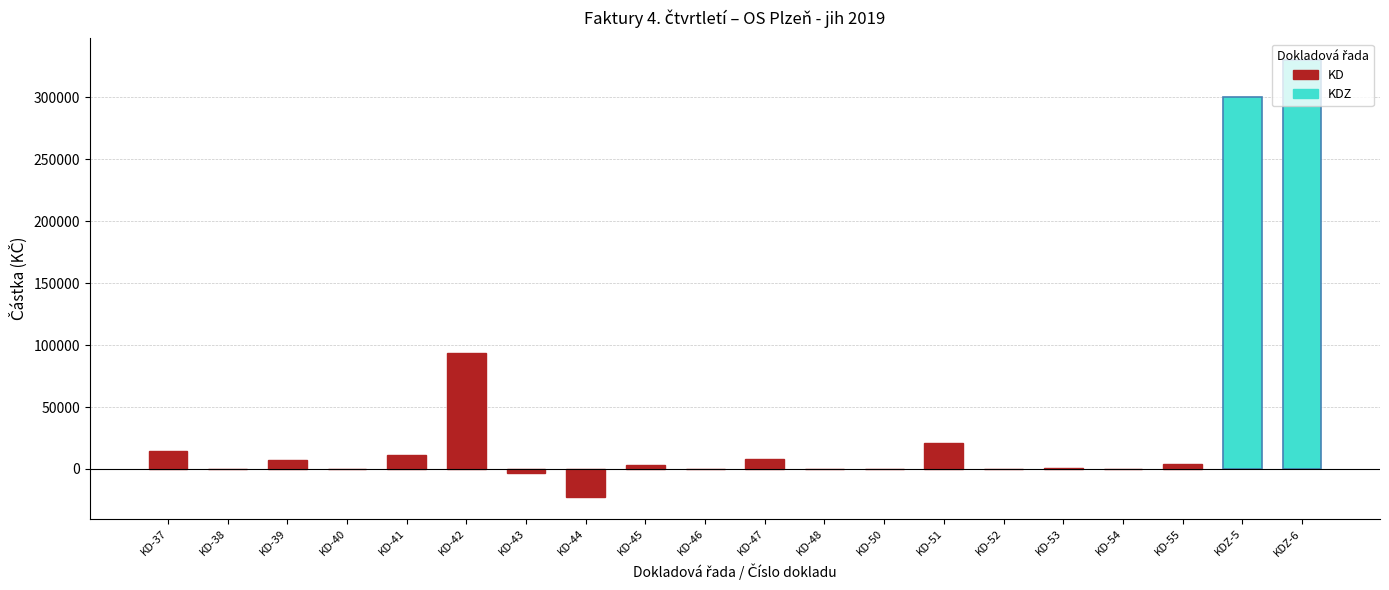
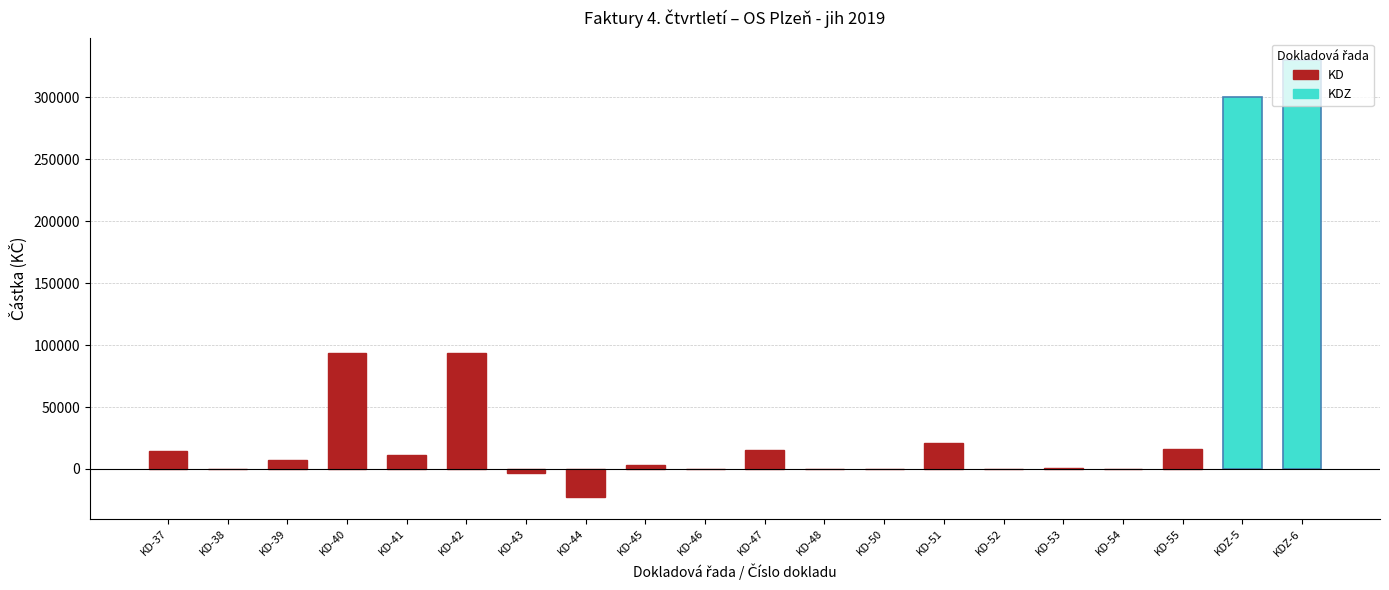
  {
    "KD": {
      "KD-37": 14000,
      "KD-39": 7000,
-     "KD-40": 0,
+     "KD-40": 93000,
      "KD-41": 11000,
      "KD-42": 94000,
      "KD-43": -4000,
      "KD-44": -23000,
      "KD-45": 3000,
-     "KD-47": 8000,
+     "KD-47": 16000,
      "KD-50": 0,
      "KD-51": 21000,
-     "KD-55": 4000
+     "KD-55": 16000
    },
    "KDZ": {
      "KDZ-5": 300000
    }
  }
